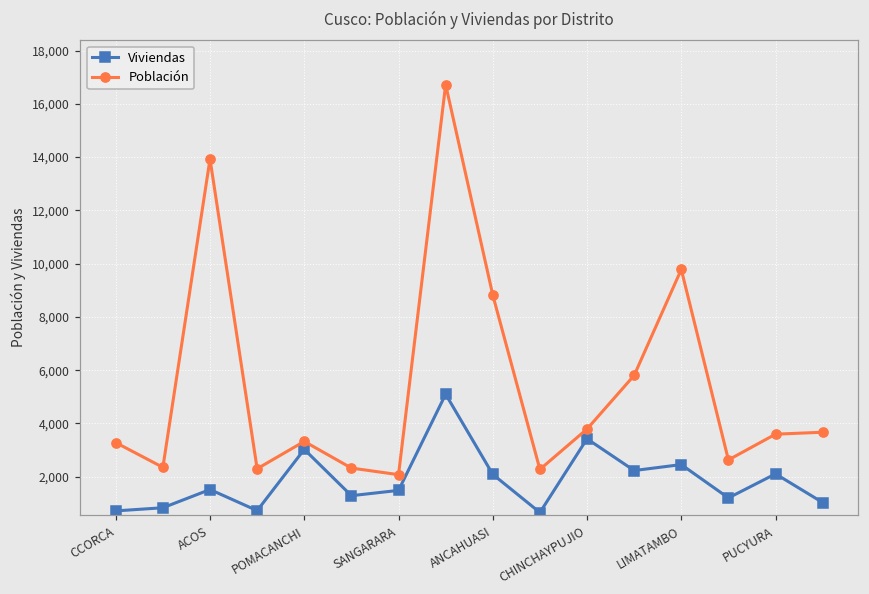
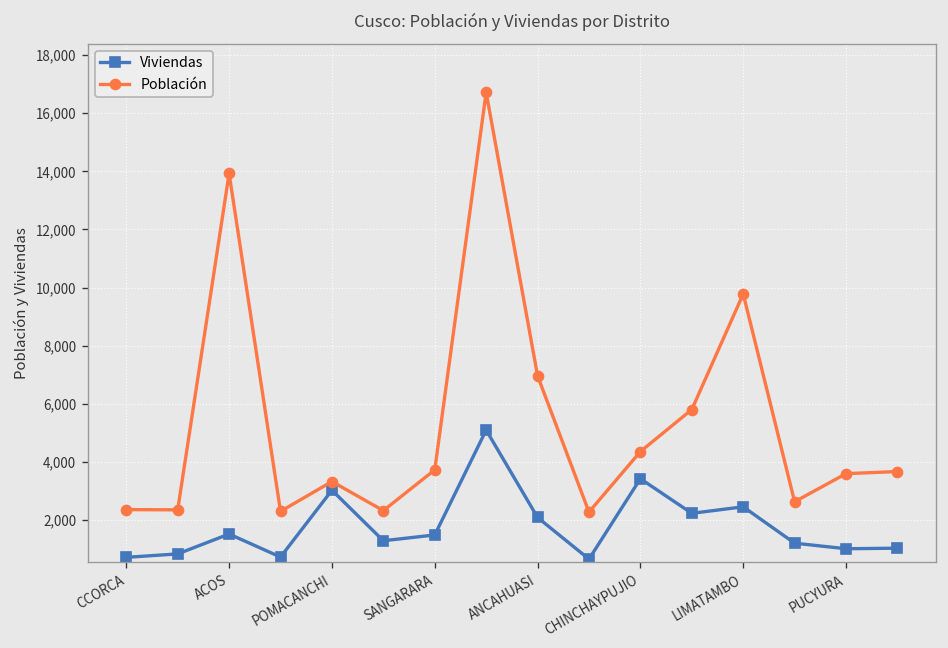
  {
    "Viviendas": {
      "CCORCA": "700",
      "ACOS": "1,500",
      "POMACANCHI": "3,000",
      "SANGARARA": "1,500",
      "ANCAHUASI": "2,100",
      "CHINCHAYPUJIO": "3,400",
      "LIMATAMBO": "2,500",
-     "PUCYURA": "2,100"
+     "PUCYURA": "1,000"
    },
    "Población": {
-     "CCORCA": "3,300",
+     "CCORCA": "2,400",
      "ACOS": "13,900",
      "POMACANCHI": "3,300",
-     "SANGARARA": "2,100",
-     "ANCAHUASI": "8,800",
-     "CHINCHAYPUJIO": "3,800",
+     "SANGARARA": "3,700",
+     "ANCAHUASI": "7,000",
+     "CHINCHAYPUJIO": "4,400",
      "LIMATAMBO": "9,800",
      "PUCYURA": "3,600"
    }
  }
